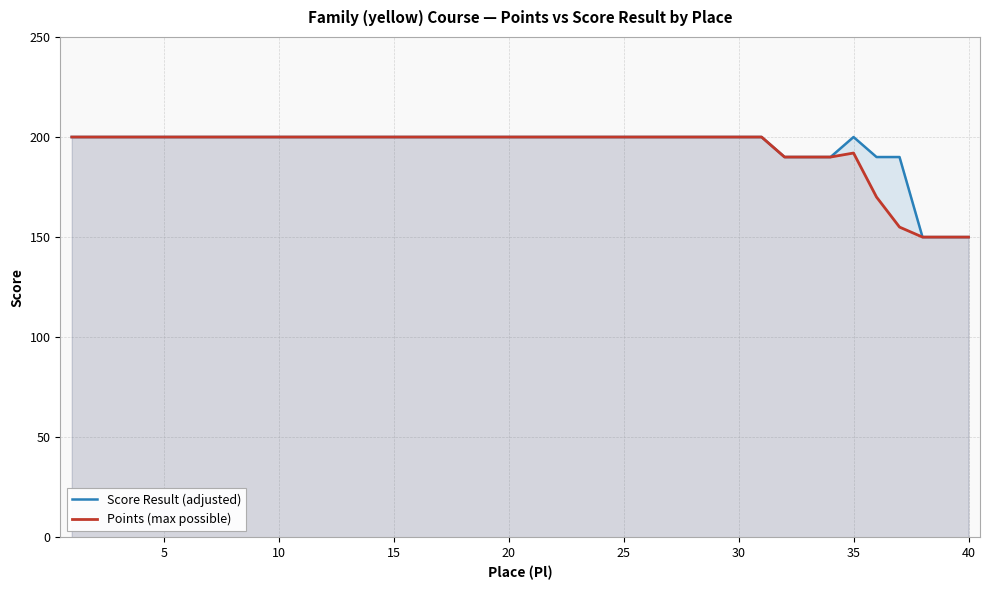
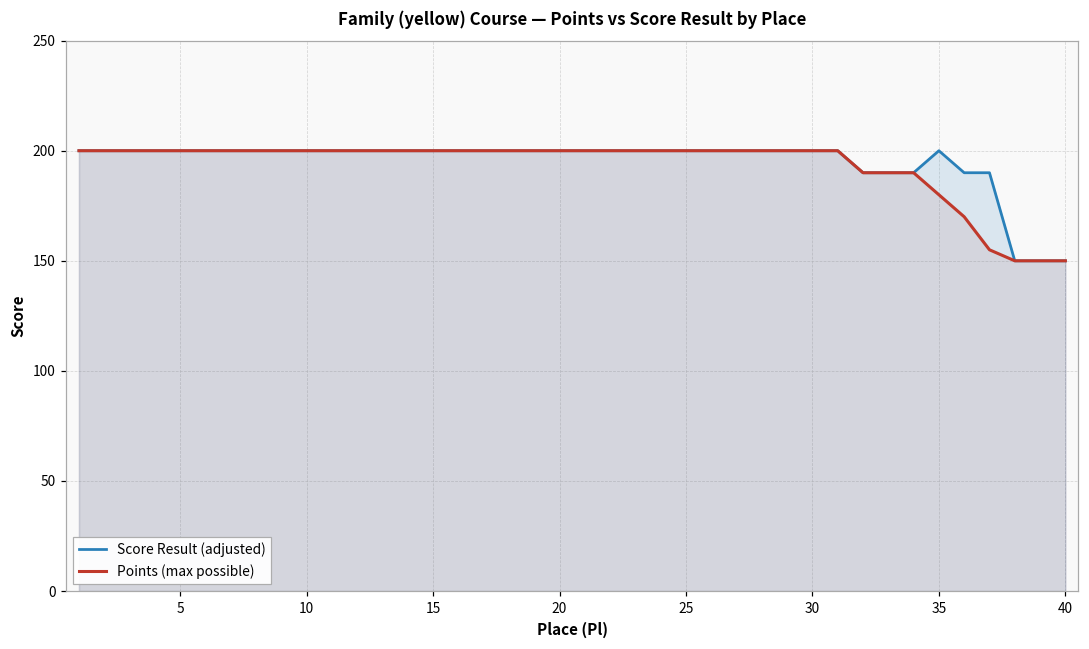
  {
    "Score Result (adjusted)": {
      "35": 200
    },
    "Points (max possible)": {
-     "35": 192
+     "35": 180
    }
  }
